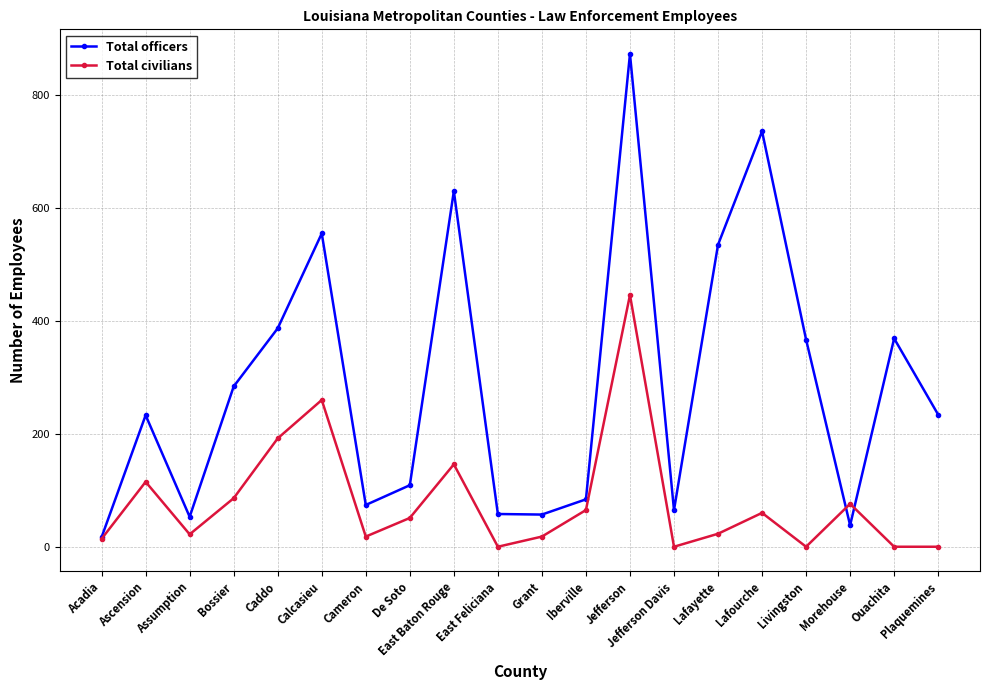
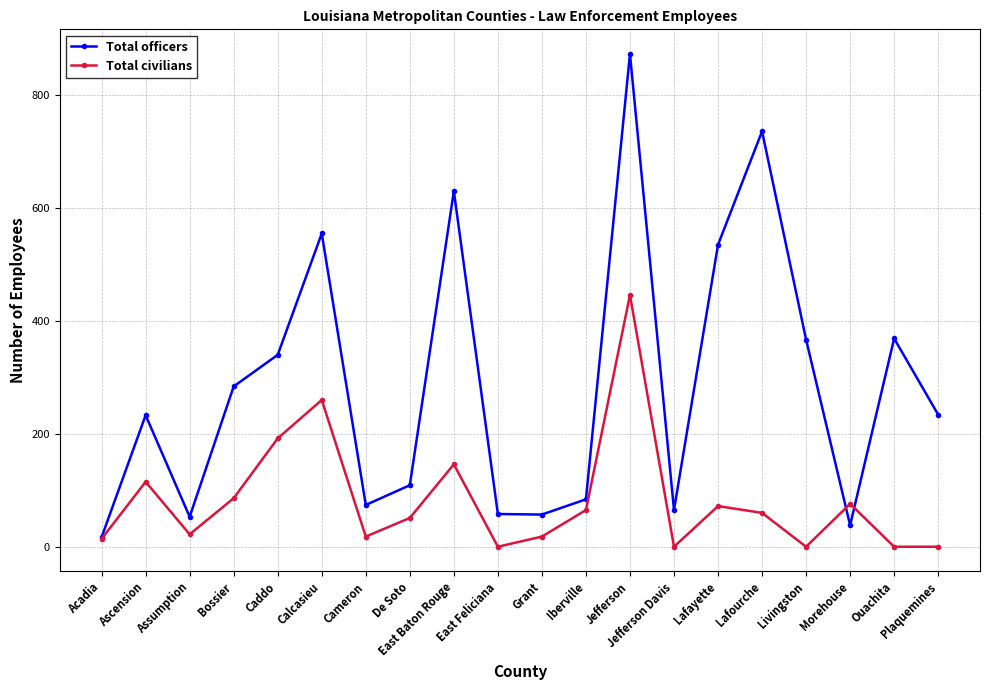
  {
    "Total officers": {
      "Ascension": 230,
      "Assumption": 50,
      "Bossier": 280,
-     "Caddo": 390,
+     "Caddo": 340,
      "Calcasieu": 560,
      "Cameron": 70,
      "De Soto": 110,
      "East Baton Rouge": 630,
      "East Feliciana": 60,
      "Grant": 60,
      "Iberville": 80,
      "Jefferson": 870,
      "Jefferson Davis": 70,
      "Lafayette": 540,
      "Lafourche": 740,
      "Livingston": 370,
      "Morehouse": 40,
      "Ouachita": 370,
      "Plaquemines": 230
    },
    "Total civilians": {
      "Ascension": 120,
      "Assumption": 20,
      "Bossier": 90,
      "Caddo": 190,
      "Calcasieu": 260,
      "Cameron": 20,
      "De Soto": 50,
      "East Baton Rouge": 150,
      "East Feliciana": 0,
      "Grant": 20,
      "Iberville": 70,
      "Jefferson": 450,
      "Jefferson Davis": 0,
-     "Lafayette": 20,
+     "Lafayette": 70,
      "Lafourche": 60,
      "Livingston": 0,
      "Morehouse": 80,
      "Ouachita": 0,
      "Plaquemines": 0
    }
  }
